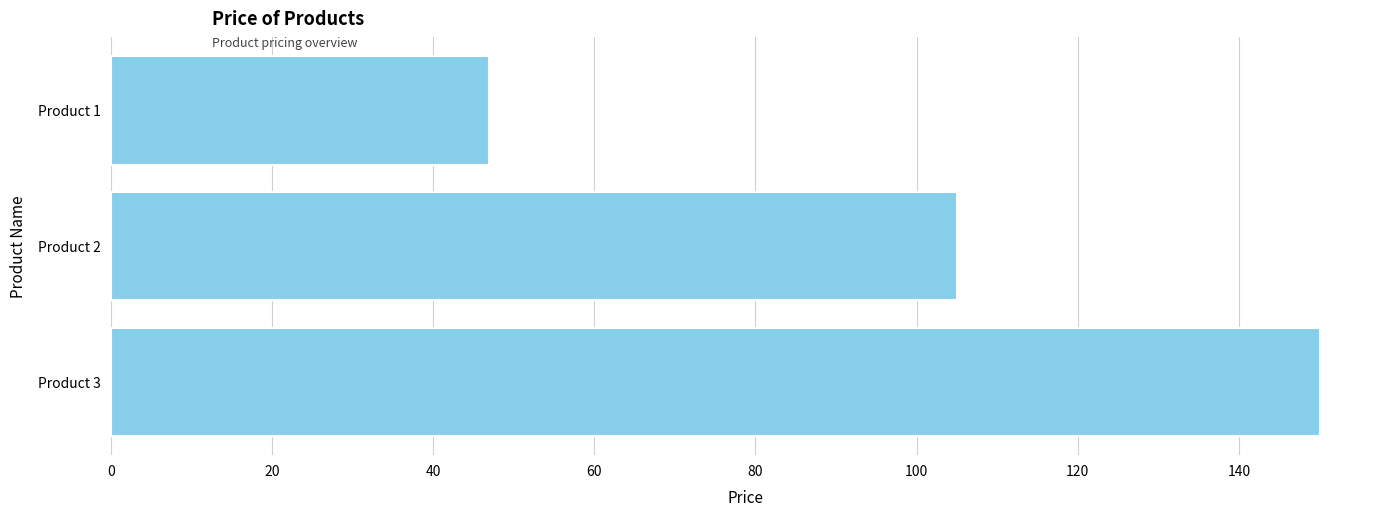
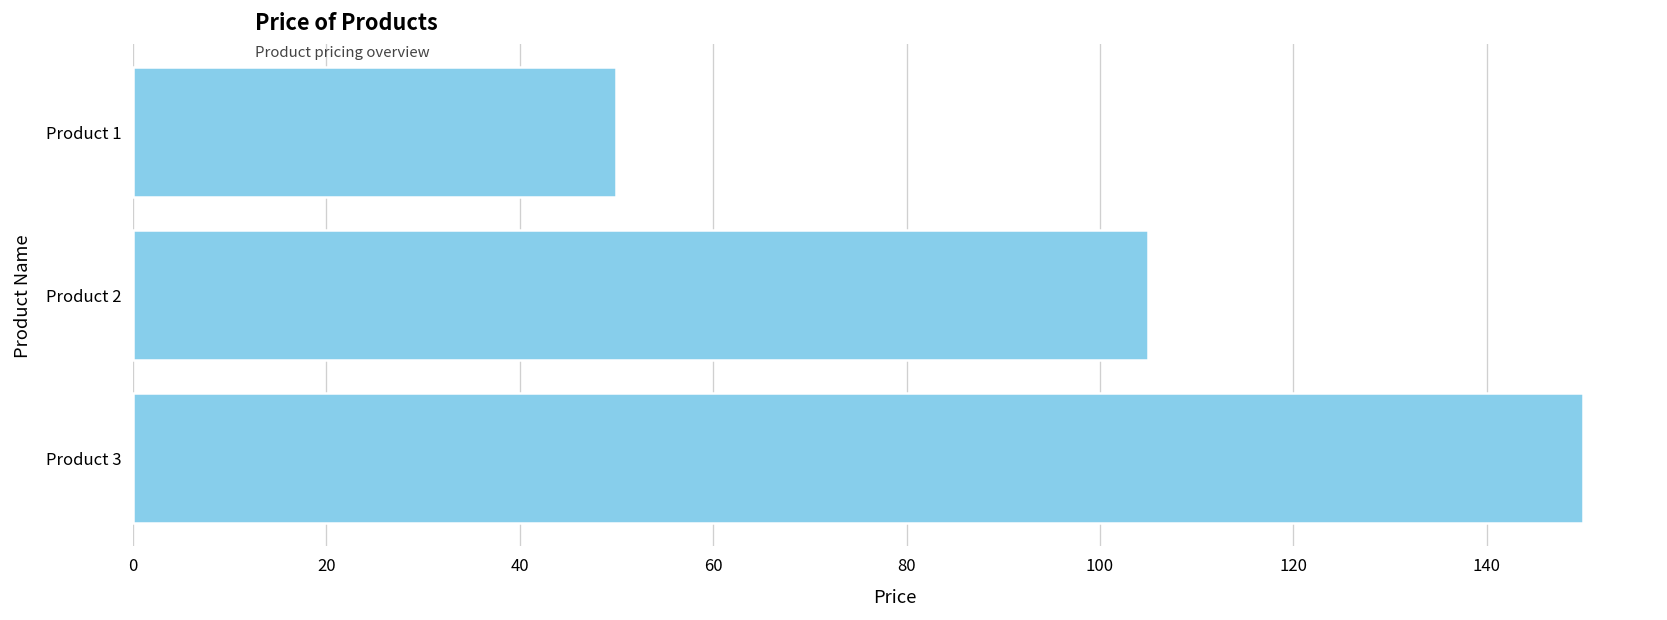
  {
-   "Product 1": 47,
+   "Product 1": 50,
    "Product 2": 105,
    "Product 3": 150
  }
